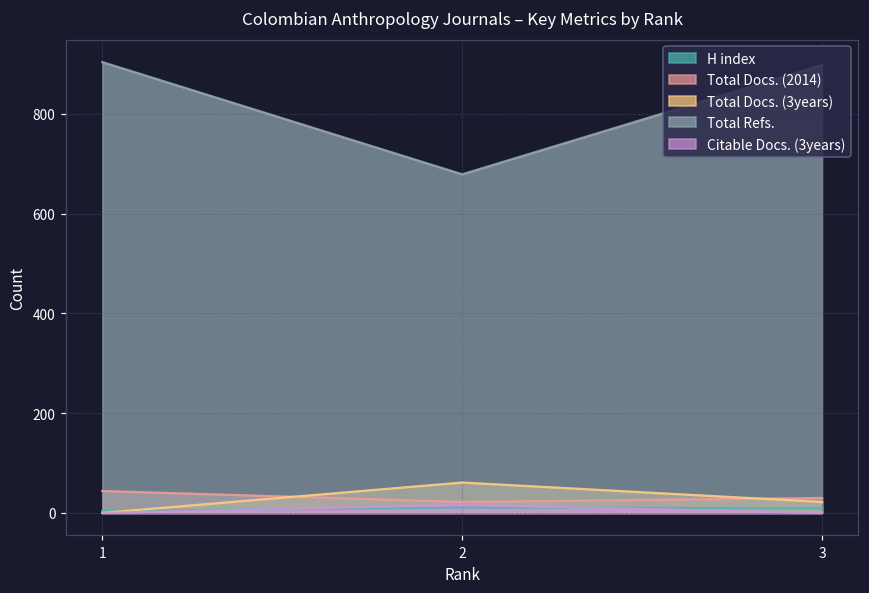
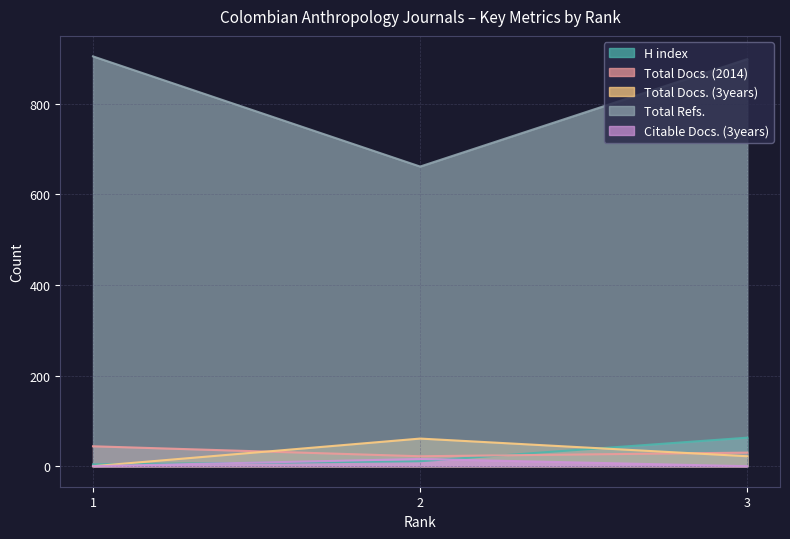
  {
    "H index": {
-     "3": 10
+     "3": 60
    },
    "Total Refs.": {
      "1": 900,
-     "2": 680
+     "2": 660
    },
    "Citable Docs. (3years)": {
      "3": 0
    }
  }
